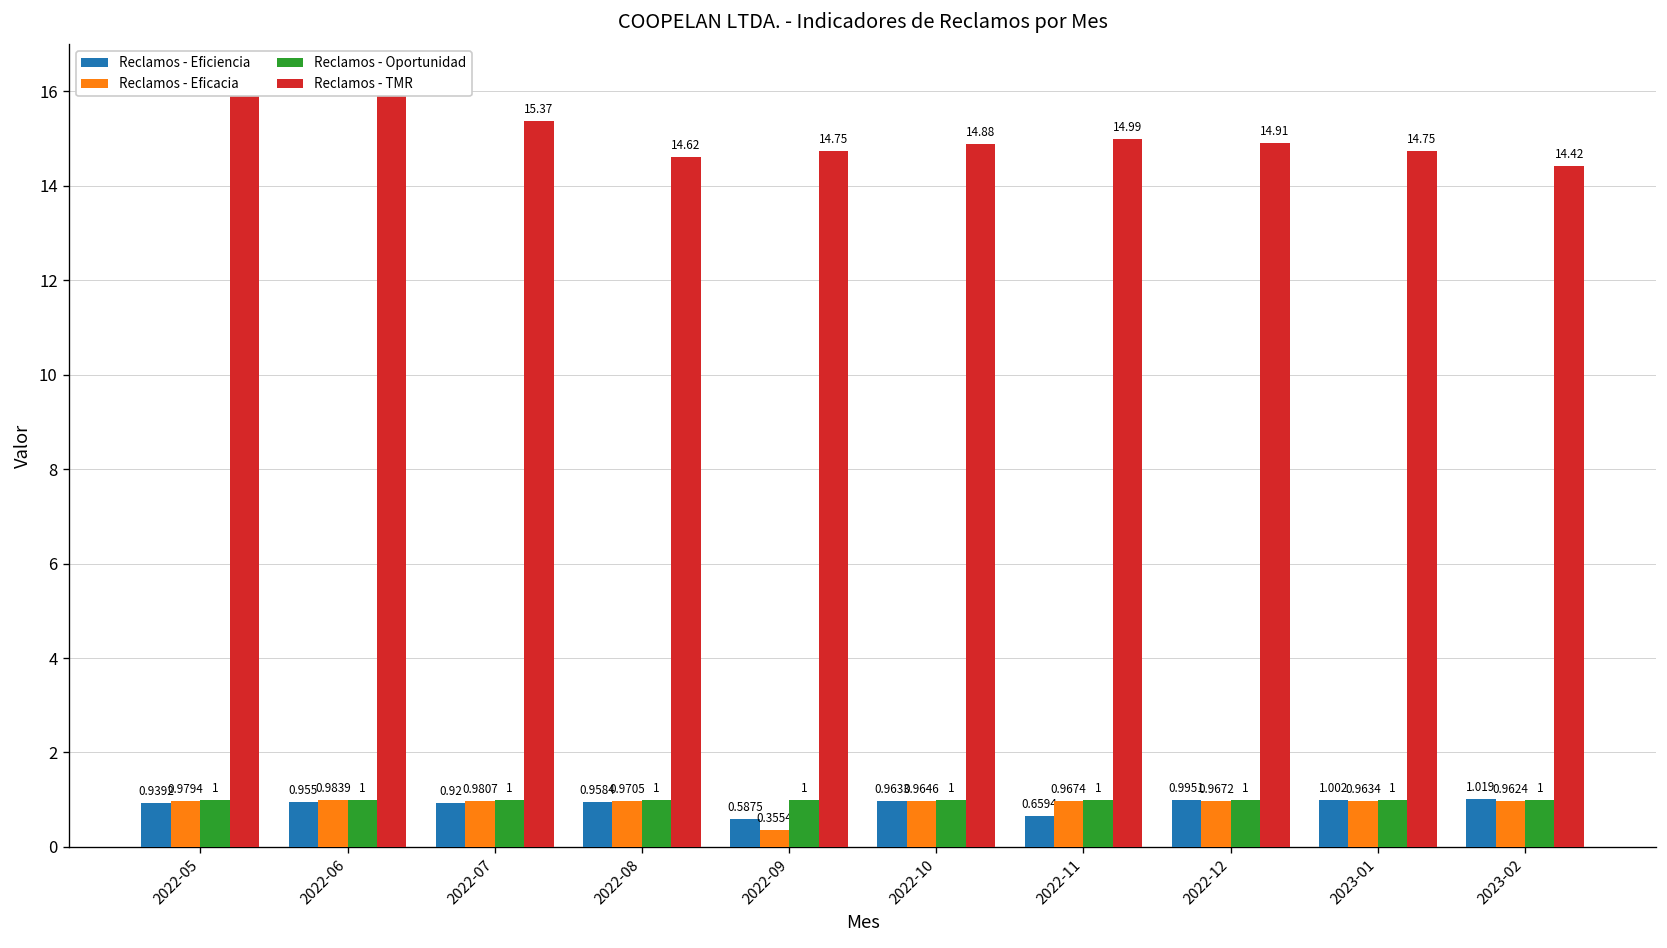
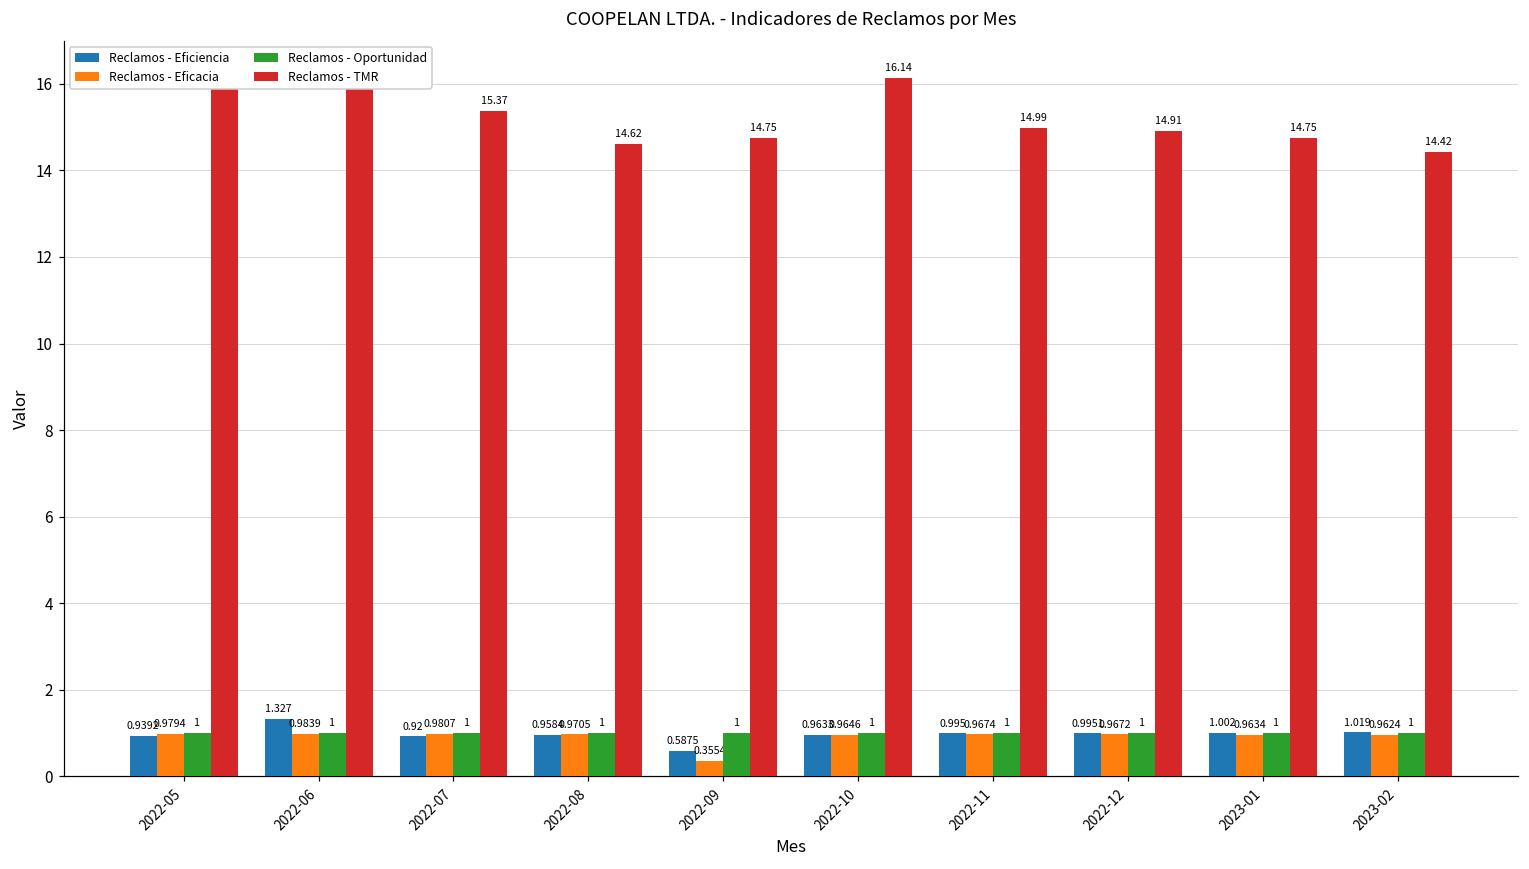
  {
    "Reclamos - Eficiencia": {
-     "2022-06": 0.955,
+     "2022-06": 1.327,
      "2022-07": 0.92,
      "2022-09": 0.5875,
-     "2022-11": 0.6594,
+     "2022-11": 0.995,
      "2023-01": 1.002,
      "2023-02": 1.019
    },
    "Reclamos - Eficacia": {
      "2022-06": 0.9839,
      "2022-07": 0.9807,
      "2022-09": 0.3554,
      "2022-11": 0.9674,
      "2023-01": 0.9634,
      "2023-02": 0.9624
    },
    "Reclamos - Oportunidad": {
      "2022-05": 1,
      "2022-06": 1,
      "2022-07": 1,
      "2022-08": 1,
      "2022-09": 1,
      "2022-10": 1,
      "2022-11": 1,
      "2022-12": 1,
      "2023-01": 1,
      "2023-02": 1
    },
    "Reclamos - TMR": {
      "2022-07": 15.37,
      "2022-08": 14.62,
      "2022-09": 14.75,
-     "2022-10": 14.88,
+     "2022-10": 16.14,
      "2022-11": 14.99,
      "2022-12": 14.91,
      "2023-01": 14.75,
      "2023-02": 14.42
    }
  }
